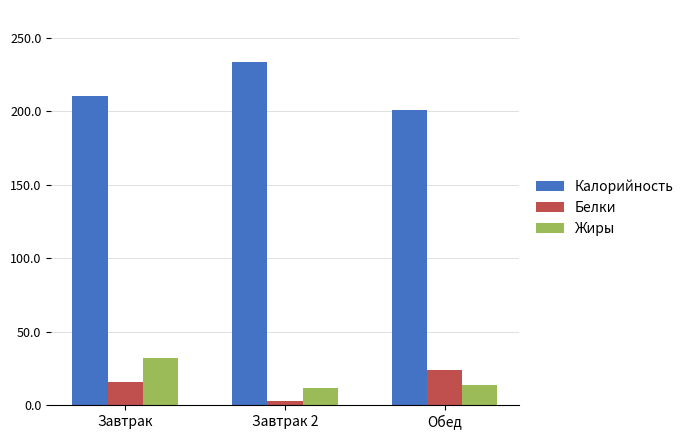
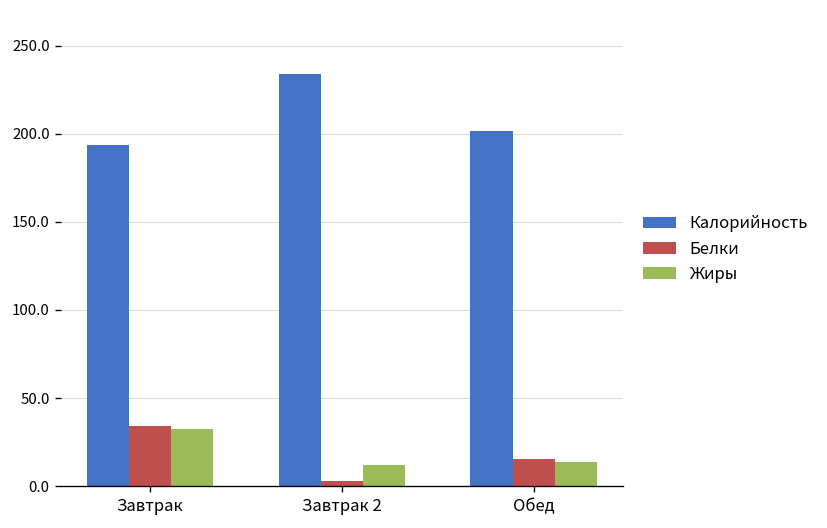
  {
    "Калорийность": {
-     "Завтрак": 211,
+     "Завтрак": 194,
      "Завтрак 2": 234,
      "Обед": 201
    },
    "Белки": {
-     "Завтрак": 16,
+     "Завтрак": 34,
      "Завтрак 2": 3,
-     "Обед": 24
+     "Обед": 16
    },
    "Жиры": {
      "Завтрак": 32,
      "Завтрак 2": 12,
      "Обед": 14
    }
  }
